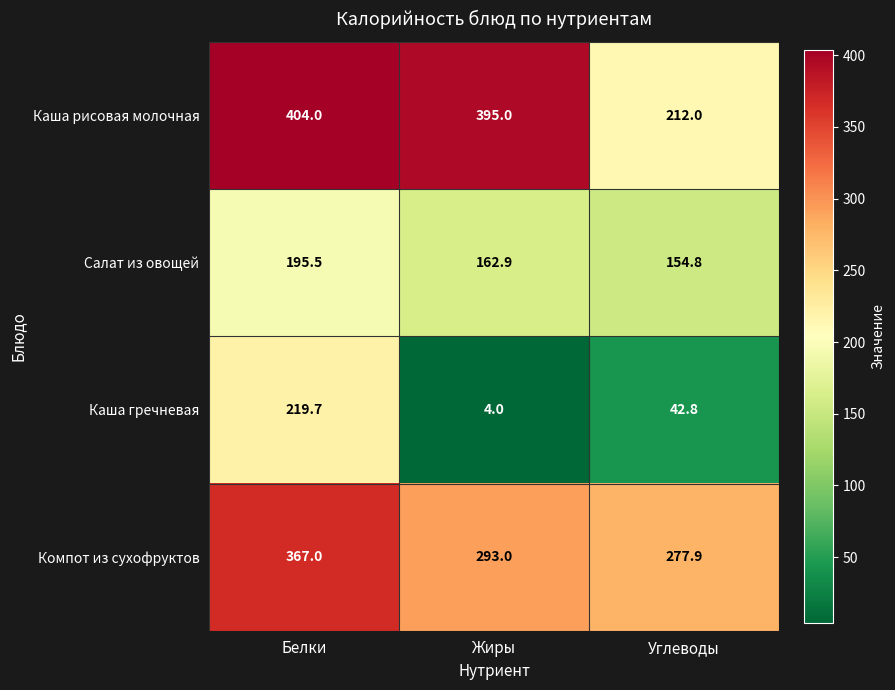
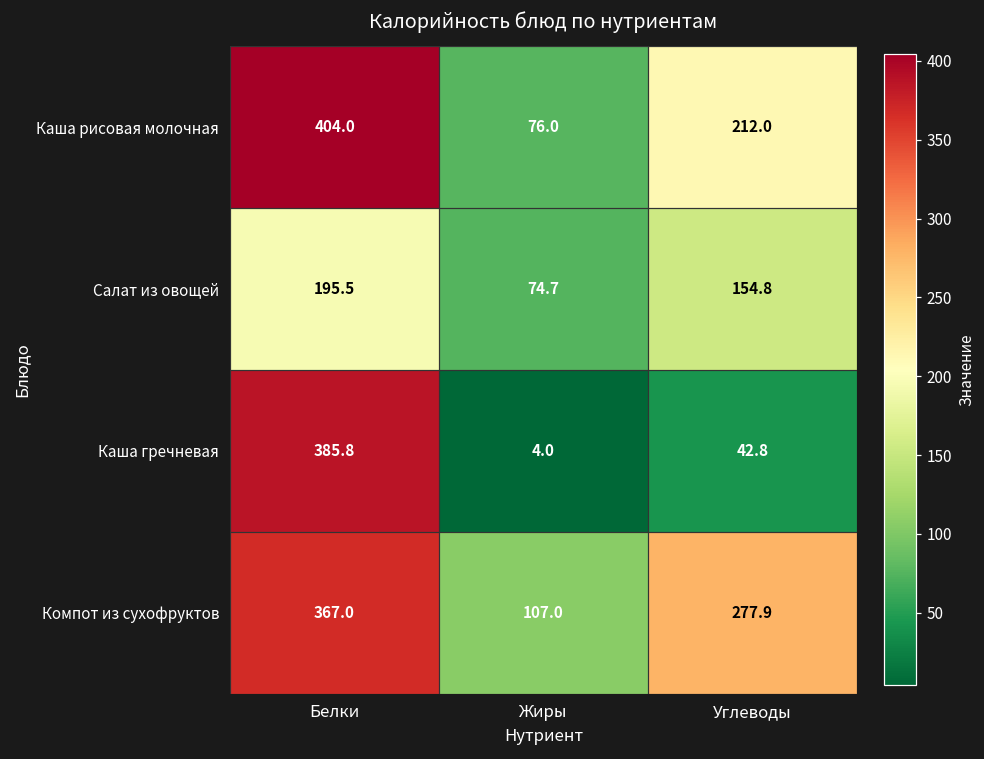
  {
    "Каша рисовая молочная": {
      "Белки": 404.0,
-     "Жиры": 395.0,
+     "Жиры": 76.0,
      "Углеводы": 212.0
    },
    "Салат из овощей": {
      "Белки": 195.5,
-     "Жиры": 162.9,
+     "Жиры": 74.7,
      "Углеводы": 154.8
    },
    "Каша гречневая": {
-     "Белки": 219.7,
+     "Белки": 385.8,
      "Жиры": 4.0,
      "Углеводы": 42.8
    },
    "Компот из сухофруктов": {
      "Белки": 367.0,
-     "Жиры": 293.0,
+     "Жиры": 107.0,
      "Углеводы": 277.9
    }
  }
